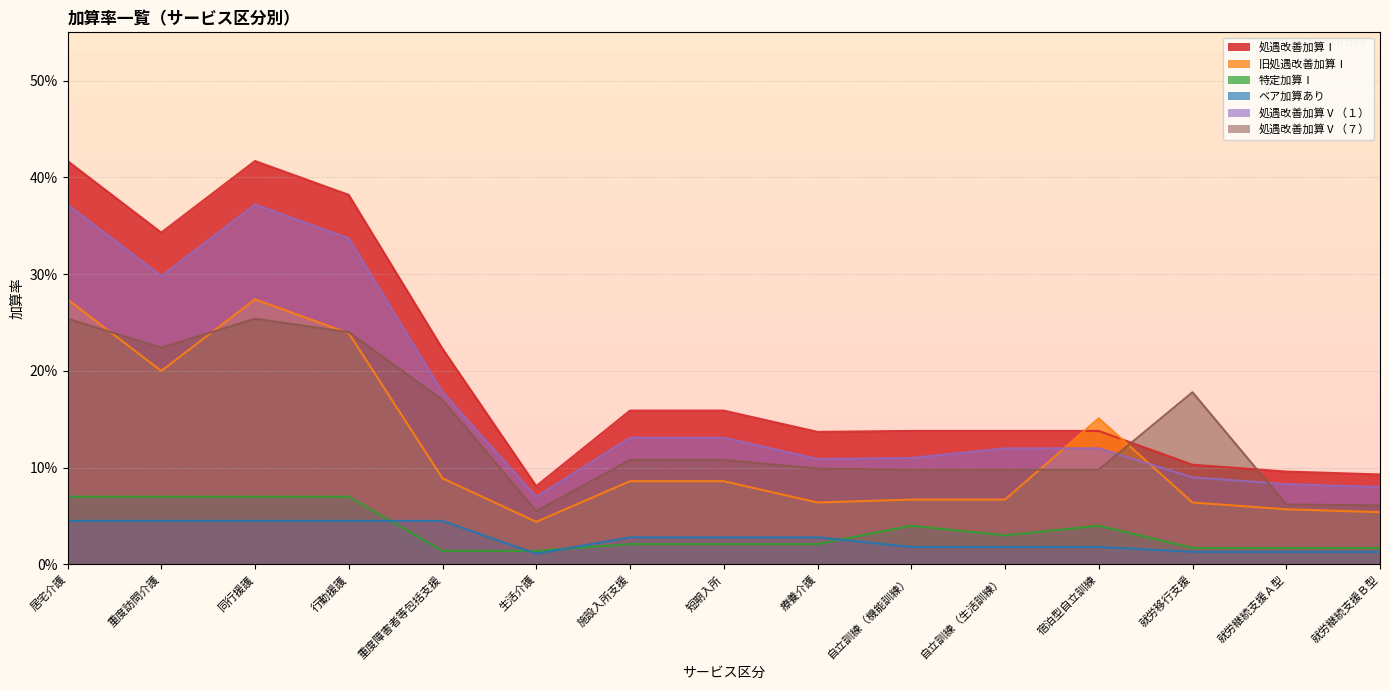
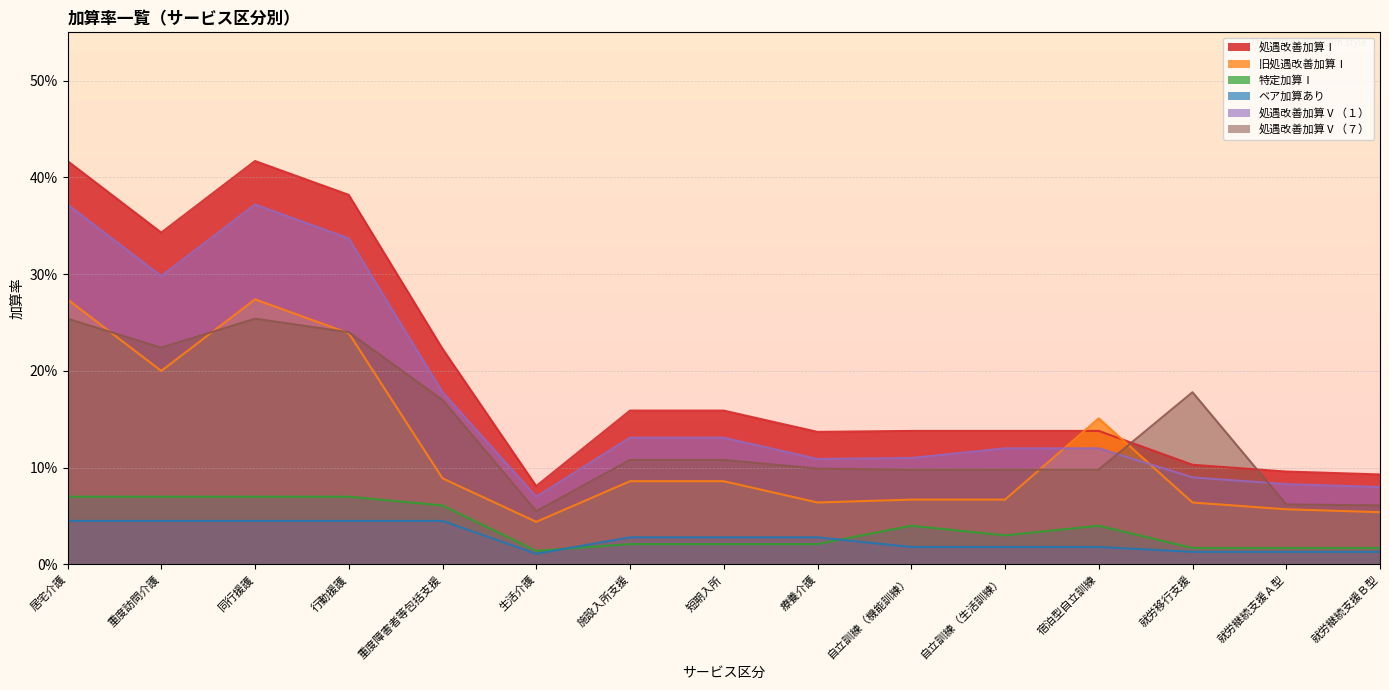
  {
    "処遇改善加算Ⅰ": {
      "居宅介護": "42%",
      "重度訪問介護": "34%",
      "同行援護": "42%",
      "行動援護": "38%",
      "重度障害者等包括支援": "22%",
      "生活介護": "8%",
      "施設入所支援": "16%",
      "短期入所": "16%",
      "療養介護": "14%",
      "自立訓練（機能訓練）": "14%",
      "自立訓練（生活訓練）": "14%",
      "宿泊型自立訓練": "14%",
      "就労移行支援": "10%",
      "就労継続支援Ａ型": "10%",
      "就労継続支援Ｂ型": "9%"
    },
    "旧処遇改善加算Ⅰ": {
      "居宅介護": "27%",
      "重度訪問介護": "20%",
      "同行援護": "27%",
      "重度障害者等包括支援": "9%",
      "生活介護": "4%",
      "施設入所支援": "9%",
      "短期入所": "9%",
      "療養介護": "6%",
      "自立訓練（機能訓練）": "7%",
      "自立訓練（生活訓練）": "7%",
      "宿泊型自立訓練": "15%",
      "就労移行支援": "6%",
      "就労継続支援Ａ型": "6%",
      "就労継続支援Ｂ型": "5%"
    },
    "特定加算Ⅰ": {
      "居宅介護": "7%",
      "重度訪問介護": "7%",
      "同行援護": "7%",
      "行動援護": "7%",
-     "重度障害者等包括支援": "1%",
+     "重度障害者等包括支援": "6%",
      "生活介護": "1%",
      "施設入所支援": "2%",
      "短期入所": "2%",
      "療養介護": "2%",
      "自立訓練（機能訓練）": "4%",
      "自立訓練（生活訓練）": "3%",
      "宿泊型自立訓練": "4%",
      "就労移行支援": "2%",
      "就労継続支援Ａ型": "2%",
      "就労継続支援Ｂ型": "2%"
    },
    "ベア加算あり": {
      "居宅介護": "5%",
      "重度訪問介護": "5%",
      "同行援護": "5%",
      "行動援護": "5%",
      "重度障害者等包括支援": "5%",
      "生活介護": "1%",
      "施設入所支援": "3%",
      "短期入所": "3%",
      "療養介護": "3%",
      "自立訓練（機能訓練）": "2%",
      "自立訓練（生活訓練）": "2%",
      "宿泊型自立訓練": "2%",
      "就労移行支援": "1%",
      "就労継続支援Ａ型": "1%",
      "就労継続支援Ｂ型": "1%"
    },
    "処遇改善加算Ⅴ（１）": {
      "居宅介護": "37%",
      "重度訪問介護": "30%",
      "同行援護": "37%",
      "行動援護": "34%",
      "重度障害者等包括支援": "18%",
      "生活介護": "7%",
      "施設入所支援": "13%",
      "短期入所": "13%",
      "療養介護": "11%",
      "自立訓練（機能訓練）": "11%",
      "自立訓練（生活訓練）": "12%",
      "宿泊型自立訓練": "12%",
      "就労移行支援": "9%",
      "就労継続支援Ａ型": "8%",
      "就労継続支援Ｂ型": "8%"
    },
    "処遇改善加算Ⅴ（７）": {
      "居宅介護": "25%",
      "重度訪問介護": "22%",
      "同行援護": "25%",
      "重度障害者等包括支援": "17%",
      "生活介護": "6%",
      "施設入所支援": "11%",
      "短期入所": "11%",
      "療養介護": "10%",
      "自立訓練（機能訓練）": "10%",
      "自立訓練（生活訓練）": "10%",
      "宿泊型自立訓練": "10%",
      "就労移行支援": "18%",
      "就労継続支援Ａ型": "6%",
      "就労継続支援Ｂ型": "6%"
    }
  }
